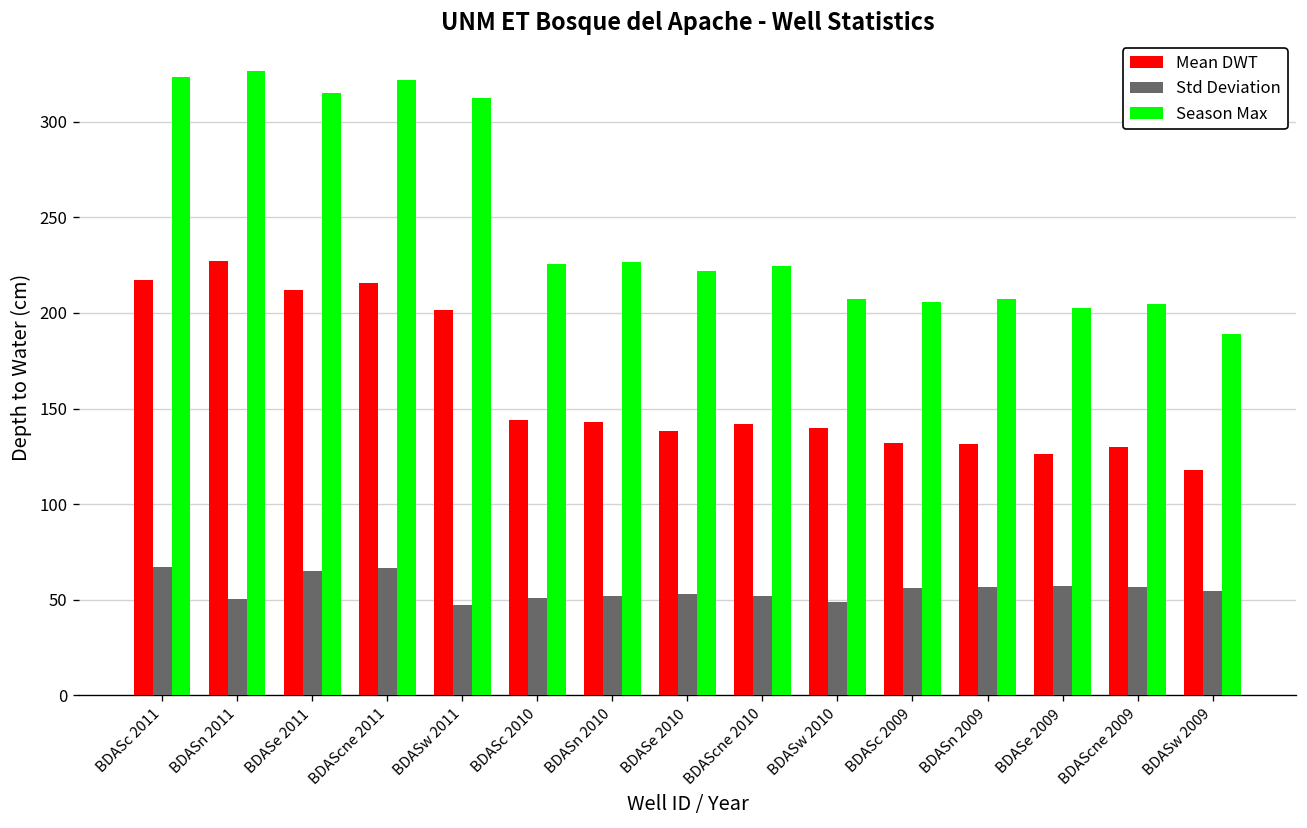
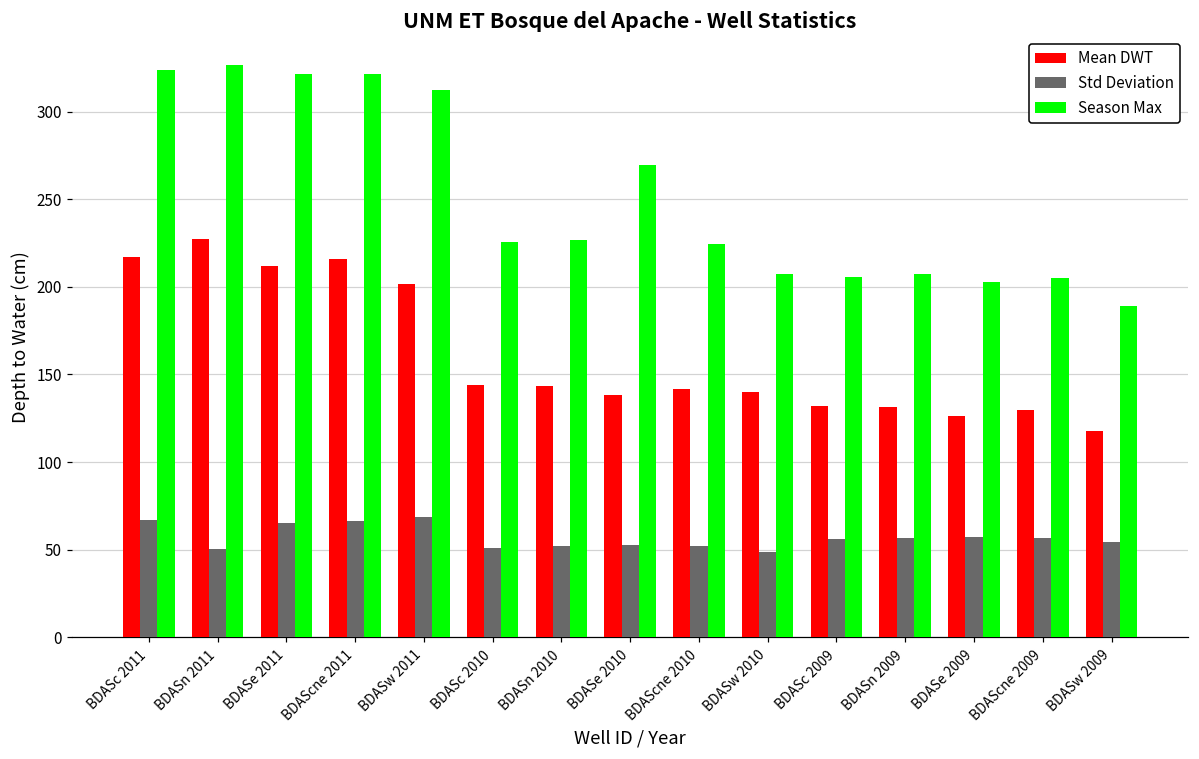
  {
    "Mean DWT": {
      "BDASc 2011": 217,
      "BDASn 2011": 227,
      "BDASe 2011": 212,
      "BDAScne 2011": 216,
      "BDASw 2011": 202,
      "BDASc 2010": 144,
      "BDASn 2010": 143,
      "BDASe 2010": 139,
      "BDAScne 2010": 142,
      "BDASw 2010": 140,
      "BDASc 2009": 132,
      "BDASn 2009": 132,
      "BDASe 2009": 126,
      "BDAScne 2009": 130,
      "BDASw 2009": 118
    },
    "Std Deviation": {
      "BDASc 2011": 67,
      "BDASn 2011": 50,
      "BDASe 2011": 65,
      "BDAScne 2011": 67,
-     "BDASw 2011": 47,
+     "BDASw 2011": 69,
      "BDASc 2010": 51,
      "BDASn 2010": 52,
      "BDASe 2010": 53,
      "BDAScne 2010": 52,
      "BDASw 2010": 49,
      "BDASc 2009": 56,
      "BDASn 2009": 57,
      "BDASe 2009": 57,
      "BDAScne 2009": 57,
      "BDASw 2009": 55
    },
    "Season Max": {
      "BDASc 2011": 324,
      "BDASn 2011": 326,
-     "BDASe 2011": 315,
+     "BDASe 2011": 322,
      "BDAScne 2011": 322,
      "BDASw 2011": 312,
      "BDASc 2010": 225,
      "BDASn 2010": 227,
-     "BDASe 2010": 222,
+     "BDASe 2010": 269,
      "BDAScne 2010": 224,
      "BDASw 2010": 207,
      "BDASc 2009": 206,
      "BDASn 2009": 207,
      "BDASe 2009": 202,
      "BDAScne 2009": 205,
      "BDASw 2009": 189
    }
  }
